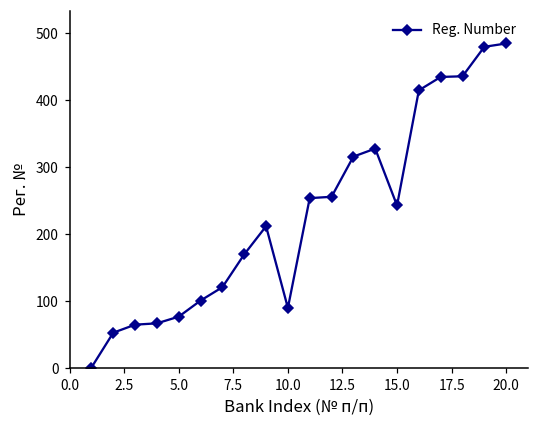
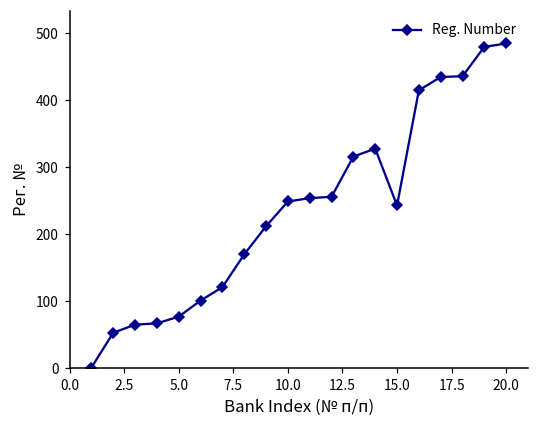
  {
    "5.0": 80,
-   "10.0": 90,
+   "10.0": 250,
    "15.0": 240,
    "20.0": 490
  }
